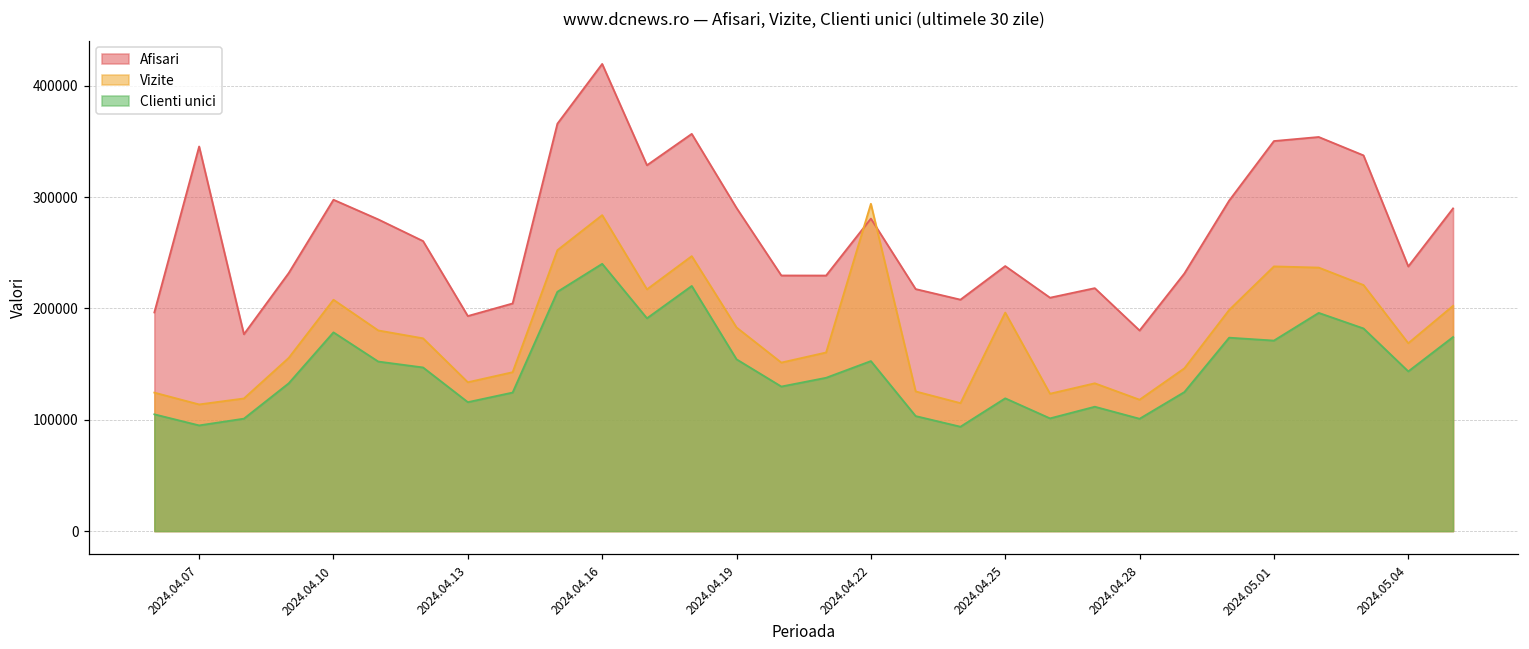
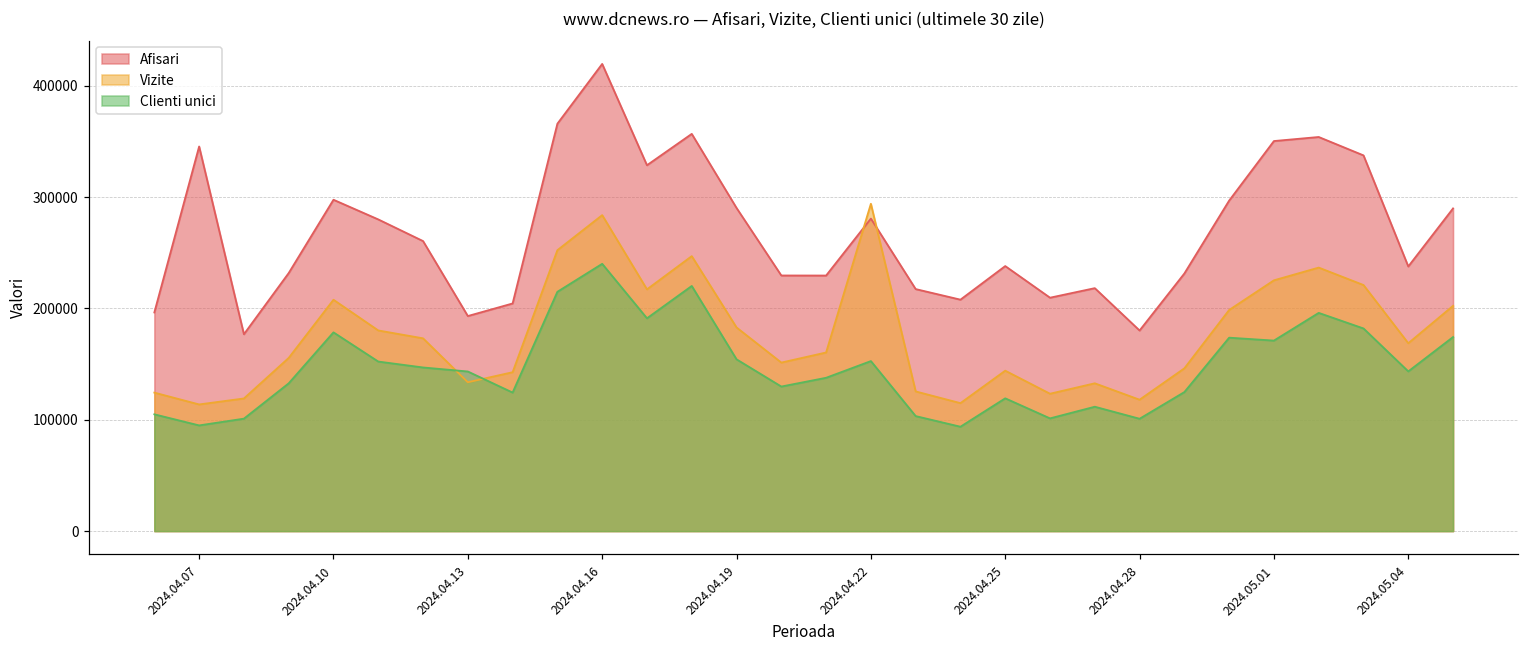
  {
    "Afisari": {
      "2024.04.07": 346000,
      "2024.04.10": 298000,
      "2024.04.13": 193000,
      "2024.04.16": 420000,
      "2024.04.19": 290000,
      "2024.04.22": 281000,
      "2024.04.25": 238000,
      "2024.04.28": 180000,
      "2024.05.01": 350000,
      "2024.05.04": 238000
    },
    "Vizite": {
      "2024.04.07": 114000,
      "2024.04.10": 208000,
      "2024.04.13": 134000,
      "2024.04.16": 284000,
      "2024.04.19": 183000,
      "2024.04.22": 294000,
-     "2024.04.25": 196000,
+     "2024.04.25": 144000,
      "2024.04.28": 118000,
-     "2024.05.01": 238000,
+     "2024.05.01": 225000,
      "2024.05.04": 169000
    },
    "Clienti unici": {
      "2024.04.07": 95000,
      "2024.04.10": 179000,
-     "2024.04.13": 116000,
+     "2024.04.13": 143000,
      "2024.04.16": 240000,
      "2024.04.19": 154000,
      "2024.04.22": 153000,
      "2024.04.25": 119000,
      "2024.04.28": 101000,
      "2024.05.01": 171000,
      "2024.05.04": 143000
    }
  }
